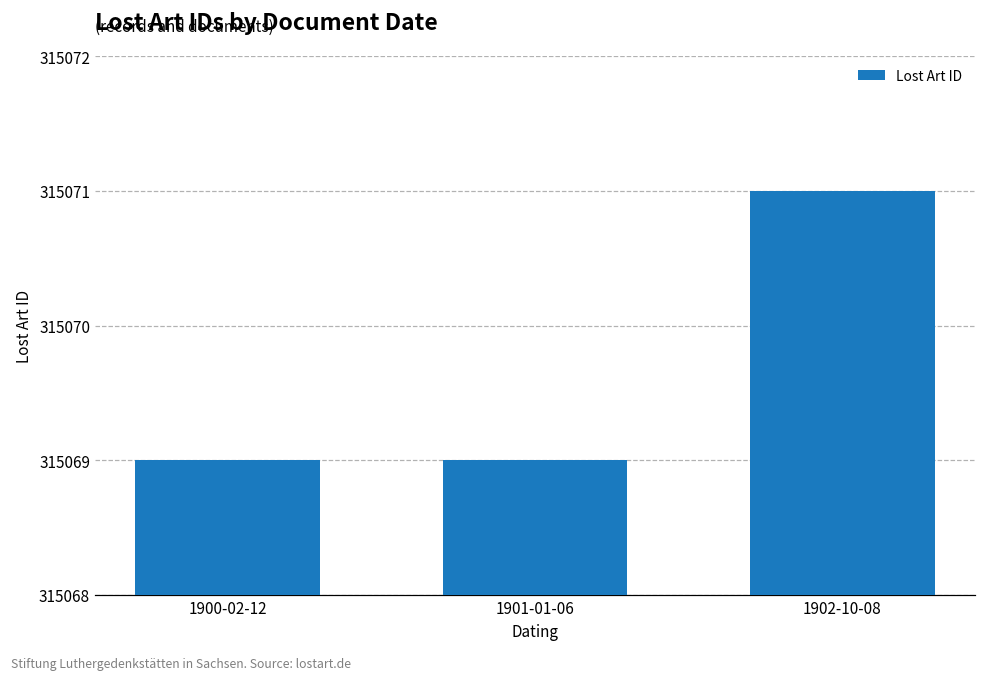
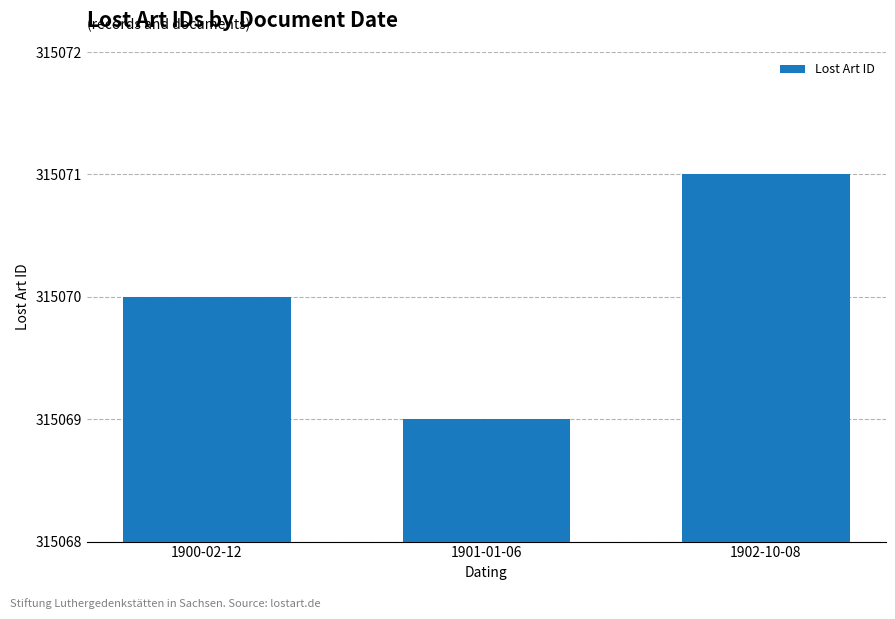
  {
-   "1900-02-12": 315069,
+   "1900-02-12": 315070,
    "1901-01-06": 315069,
    "1902-10-08": 315071
  }
